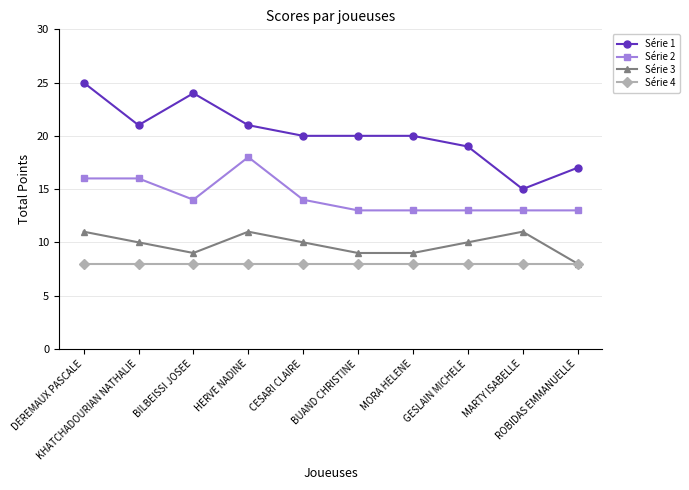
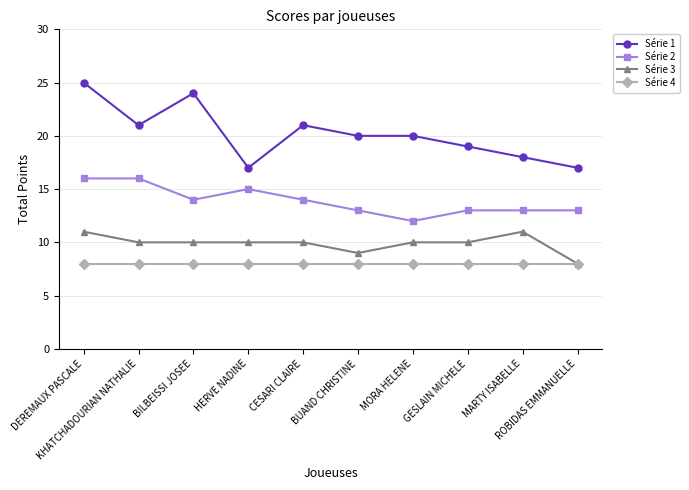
  {
    "Série 1": {
      "DEREMAUX PASCALE": 25,
      "KHATCHADOURIAN NATHALIE": 21,
      "BILBEISSI JOSEE": 24,
-     "HERVE NADINE": 21,
-     "CESARI CLAIRE": 20,
+     "HERVE NADINE": 17,
+     "CESARI CLAIRE": 21,
      "BUAND CHRISTINE": 20,
      "MORA HELENE": 20,
      "GESLAIN MICHELE": 19,
-     "MARTY ISABELLE": 15,
+     "MARTY ISABELLE": 18,
      "ROBIDAS EMMANUELLE": 17
    },
    "Série 2": {
      "DEREMAUX PASCALE": 16,
      "KHATCHADOURIAN NATHALIE": 16,
      "BILBEISSI JOSEE": 14,
-     "HERVE NADINE": 18,
+     "HERVE NADINE": 15,
      "CESARI CLAIRE": 14,
      "BUAND CHRISTINE": 13,
-     "MORA HELENE": 13,
+     "MORA HELENE": 12,
      "GESLAIN MICHELE": 13,
      "MARTY ISABELLE": 13,
      "ROBIDAS EMMANUELLE": 13
    },
    "Série 3": {
      "DEREMAUX PASCALE": 11,
      "KHATCHADOURIAN NATHALIE": 10,
-     "BILBEISSI JOSEE": 9,
-     "HERVE NADINE": 11,
+     "BILBEISSI JOSEE": 10,
+     "HERVE NADINE": 10,
      "CESARI CLAIRE": 10,
      "BUAND CHRISTINE": 9,
-     "MORA HELENE": 9,
+     "MORA HELENE": 10,
      "GESLAIN MICHELE": 10,
      "MARTY ISABELLE": 11
    },
    "Série 4": {
      "DEREMAUX PASCALE": 8,
      "KHATCHADOURIAN NATHALIE": 8,
      "BILBEISSI JOSEE": 8,
      "HERVE NADINE": 8,
      "CESARI CLAIRE": 8,
      "BUAND CHRISTINE": 8,
      "MORA HELENE": 8,
      "GESLAIN MICHELE": 8,
      "MARTY ISABELLE": 8
    }
  }
